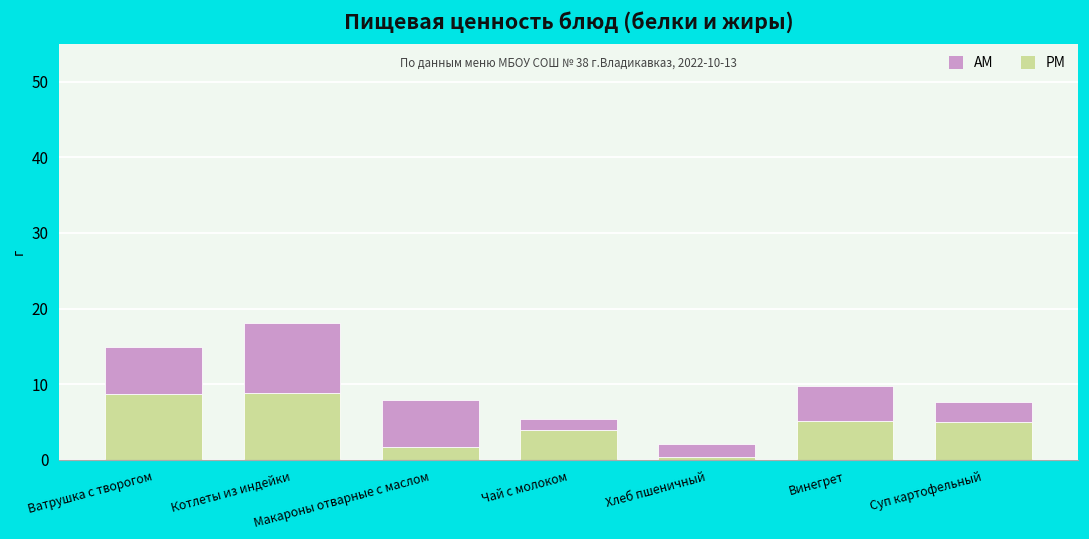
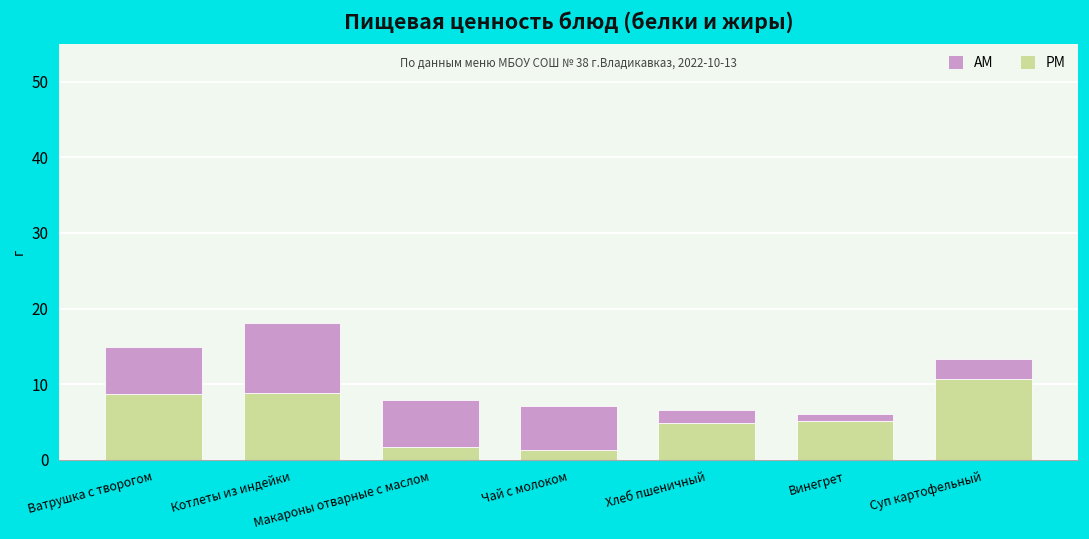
  {
    "PM": {
      "Ватрушка с творогом": 9,
      "Котлеты из индейки": 9,
      "Макароны отварные с маслом": 2,
-     "Чай с молоком": 4,
-     "Хлеб пшеничный": 0,
+     "Чай с молоком": 1,
+     "Хлеб пшеничный": 5,
      "Винегрет": 5,
-     "Суп картофельный": 5
+     "Суп картофельный": 11
    },
    "AM": {
      "Ватрушка с творогом": 6,
      "Котлеты из индейки": 9,
      "Макароны отварные с маслом": 6,
-     "Чай с молоком": 1,
+     "Чай с молоком": 6,
      "Хлеб пшеничный": 2,
-     "Винегрет": 5,
+     "Винегрет": 1,
      "Суп картофельный": 3
    }
  }
